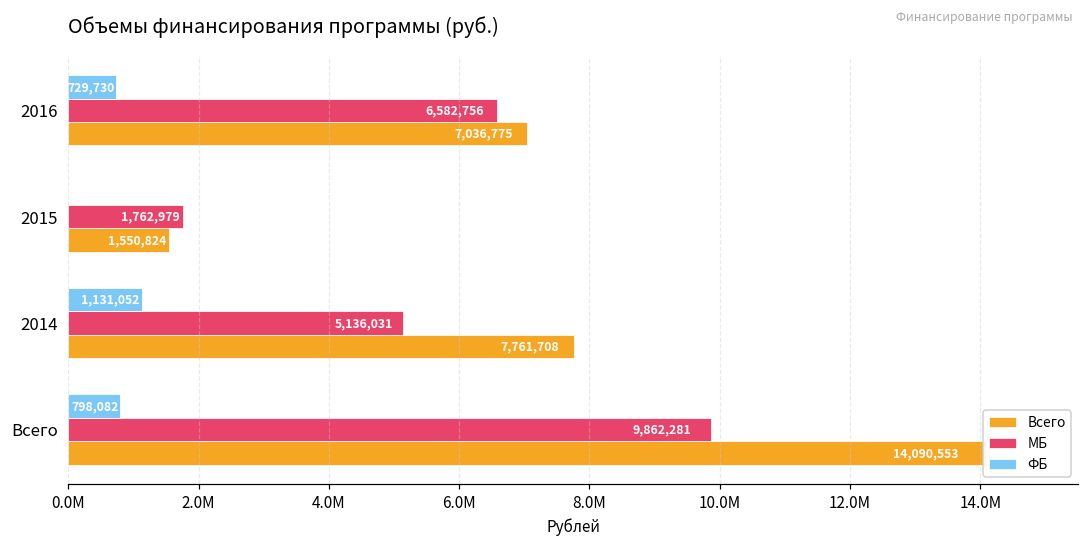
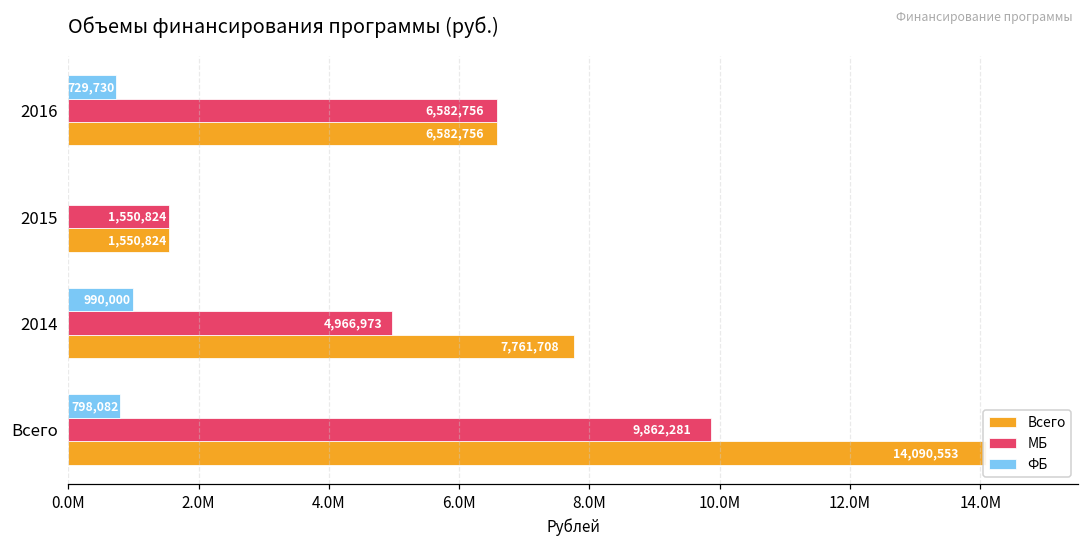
  {
    "Всего": {
-     "2016": "7,036,775",
+     "2016": "6,582,756",
      "2015": "1,550,824",
      "2014": "7,761,708"
    },
    "МБ": {
      "2016": "6,582,756",
-     "2015": "1,762,979",
-     "2014": "5,136,031",
+     "2015": "1,550,824",
+     "2014": "4,966,973",
      "Всего": "9,862,281"
    },
    "ФБ": {
      "2016": "729,730",
-     "2014": "1,131,052",
+     "2014": "990,000",
      "Всего": "798,082"
    }
  }
